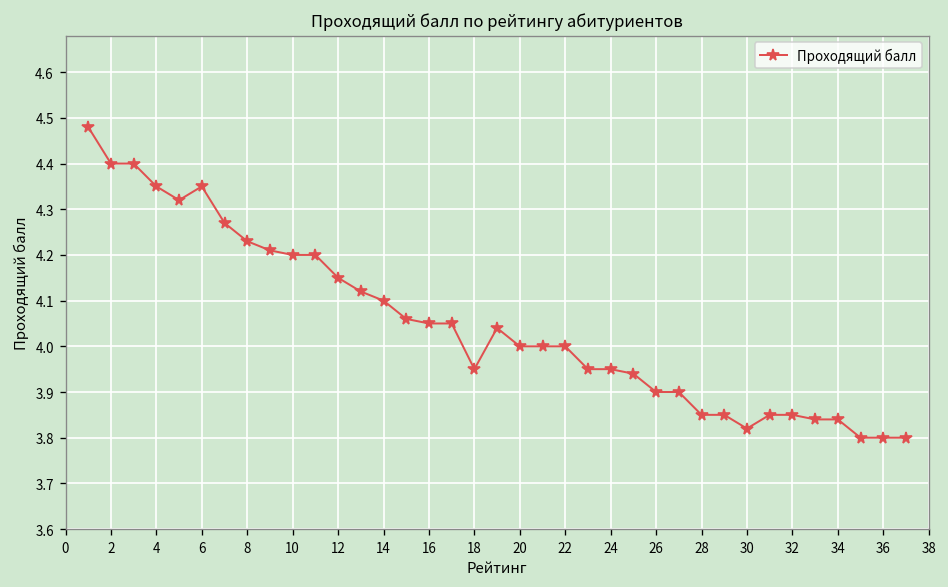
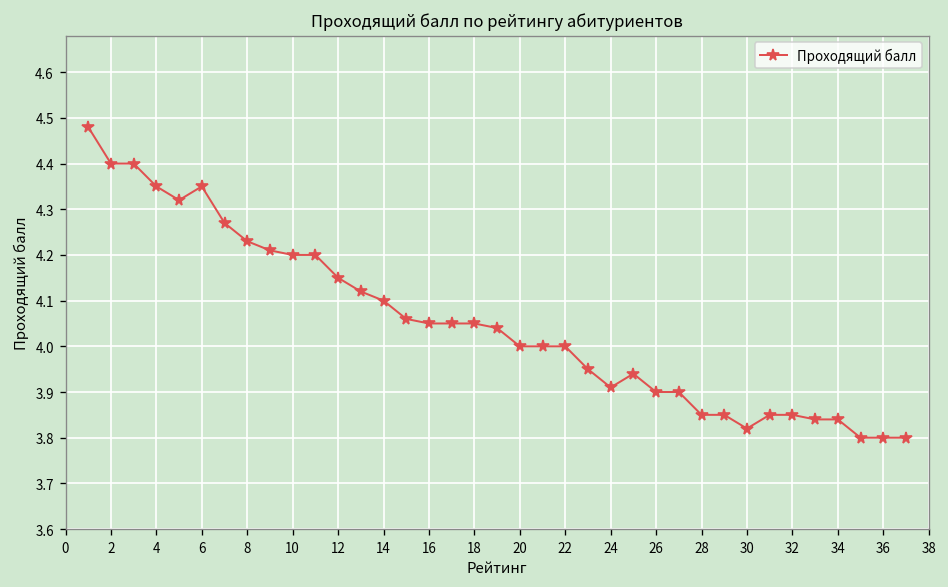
  {
    "2": 4.40,
    "4": 4.35,
    "6": 4.35,
    "8": 4.23,
    "10": 4.20,
    "12": 4.15,
    "14": 4.10,
    "16": 4.05,
-   "18": 3.95,
+   "18": 4.05,
    "20": 4.00,
    "22": 4.00,
-   "24": 3.95,
+   "24": 3.91,
    "26": 3.90,
    "28": 3.85,
    "30": 3.82,
    "32": 3.85,
    "34": 3.84,
    "36": 3.80
  }
